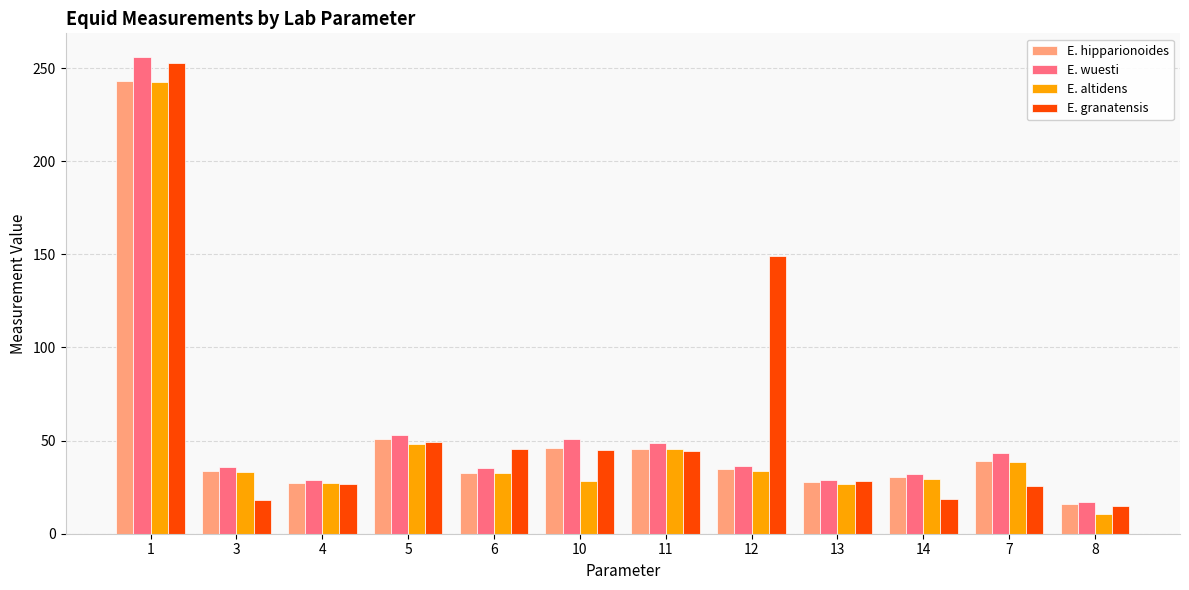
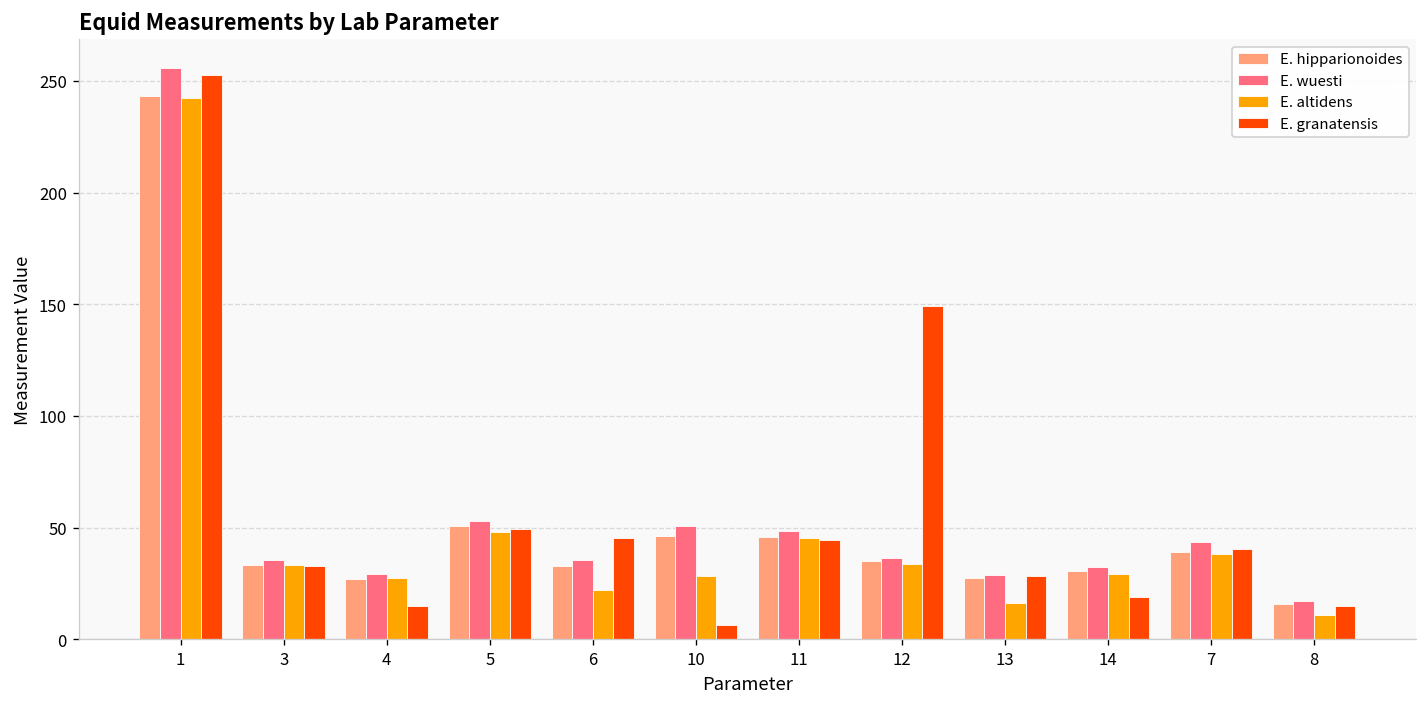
  {
    "E. altidens": {
      "1": 243,
      "3": 33,
      "4": 28,
      "5": 48,
-     "6": 33,
+     "6": 22,
      "10": 28,
      "11": 46,
      "12": 34,
-     "13": 27,
+     "13": 16,
      "14": 30,
      "7": 38,
      "8": 11
    },
    "E. granatensis": {
      "1": 253,
-     "3": 18,
-     "4": 27,
+     "3": 33,
+     "4": 15,
      "5": 49,
      "6": 45,
-     "10": 45,
+     "10": 6,
      "11": 45,
      "12": 149,
      "13": 28,
      "14": 19,
-     "7": 26,
+     "7": 41,
      "8": 15
    }
  }
